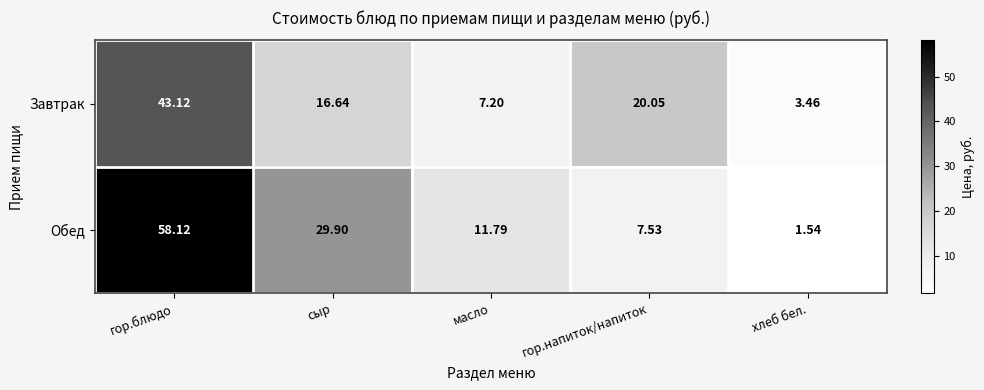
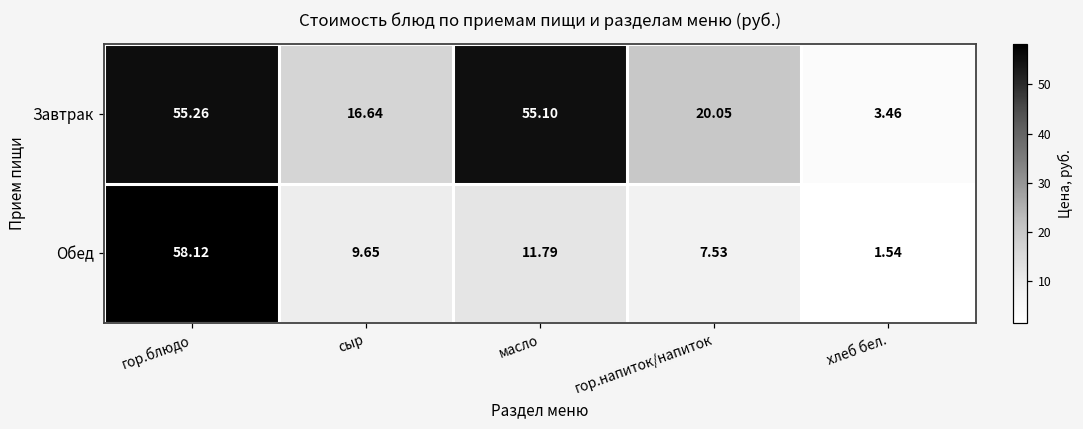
  {
    "Завтрак": {
-     "гор.блюдо": 43.12,
+     "гор.блюдо": 55.26,
      "сыр": 16.64,
-     "масло": 7.20,
+     "масло": 55.10,
      "гор.напиток/напиток": 20.05,
      "хлеб бел.": 3.46
    },
    "Обед": {
      "гор.блюдо": 58.12,
-     "сыр": 29.90,
+     "сыр": 9.65,
      "масло": 11.79,
      "гор.напиток/напиток": 7.53,
      "хлеб бел.": 1.54
    }
  }
